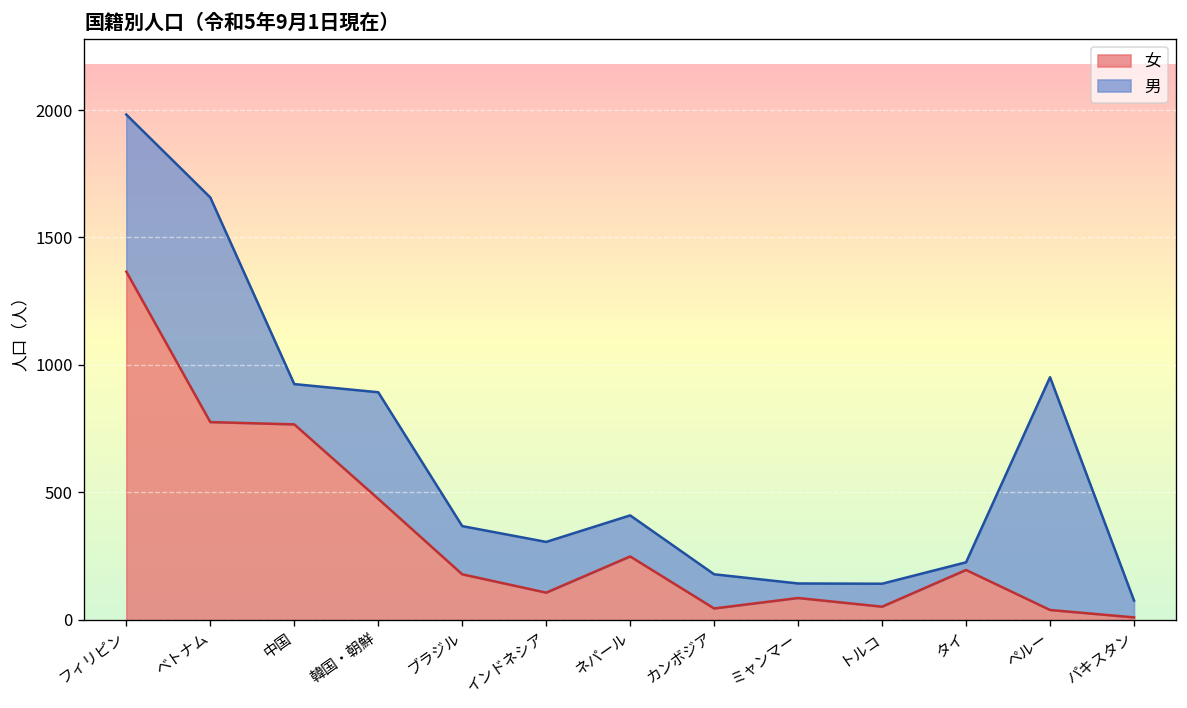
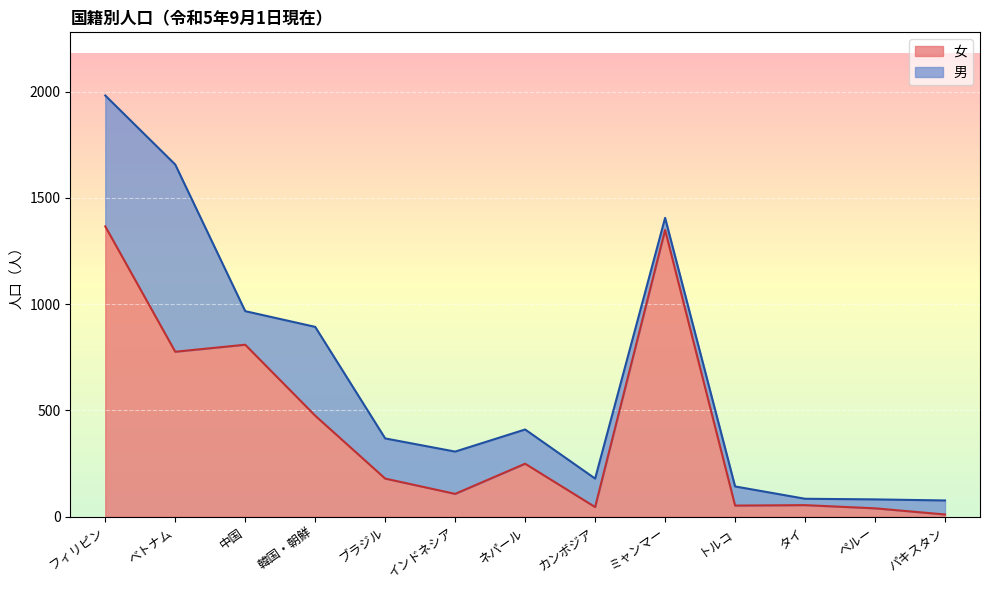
  {
    "女": {
      "フィリピン": 1370,
      "ベトナム": 780,
-     "中国": 770,
+     "中国": 810,
      "韓国・朝鮮": 480,
      "ブラジル": 180,
      "インドネシア": 110,
      "ネパール": 250,
      "カンボジア": 50,
-     "ミャンマー": 90,
+     "ミャンマー": 1350,
      "トルコ": 50,
-     "タイ": 200,
+     "タイ": 50,
      "ペルー": 40,
      "パキスタン": 10
    },
    "男": {
      "フィリピン": 620,
      "ベトナム": 880,
      "中国": 160,
      "韓国・朝鮮": 420,
      "ブラジル": 190,
      "インドネシア": 200,
      "ネパール": 160,
      "カンボジア": 130,
      "ミャンマー": 60,
      "トルコ": 90,
      "タイ": 30,
-     "ペルー": 910,
+     "ペルー": 40,
      "パキスタン": 70
    }
  }
